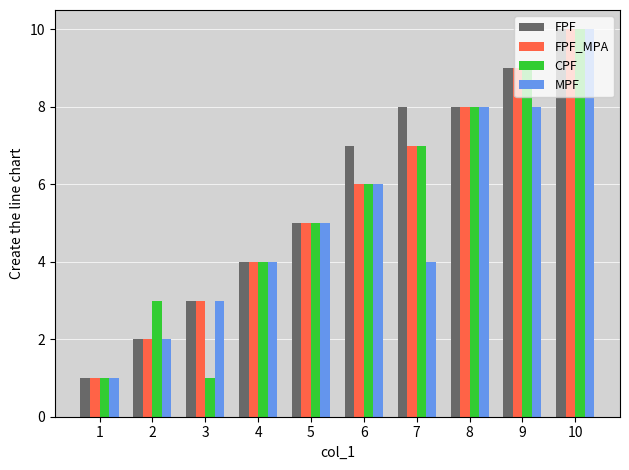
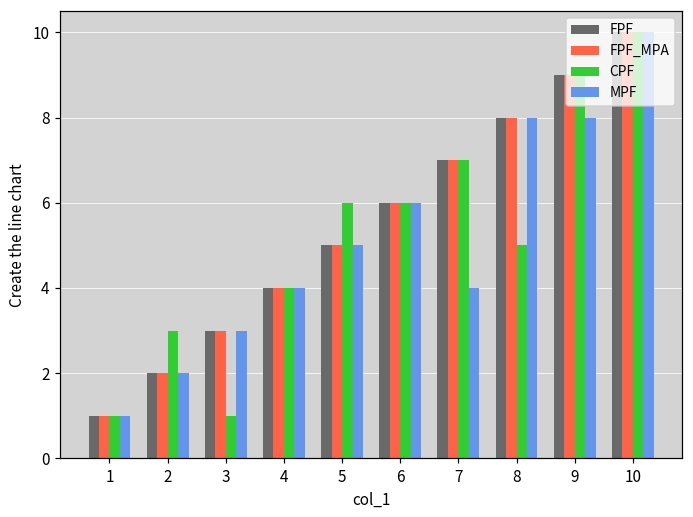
  {
    "FPF": {
      "1": 1,
      "2": 2,
      "3": 3,
      "4": 4,
      "5": 5,
-     "6": 7,
-     "7": 8,
+     "6": 6,
+     "7": 7,
      "8": 8,
      "9": 9
    },
    "FPF_MPA": {
      "1": 1,
      "2": 2,
      "3": 3,
      "4": 4,
      "5": 5,
      "6": 6,
      "7": 7,
      "8": 8
    },
    "CPF": {
      "1": 1,
      "2": 3,
      "3": 1,
      "4": 4,
-     "5": 5,
+     "5": 6,
      "6": 6,
      "7": 7,
-     "8": 8
+     "8": 5
    },
    "MPF": {
      "1": 1,
      "2": 2,
      "3": 3,
      "4": 4,
      "5": 5,
      "6": 6,
      "7": 4,
      "8": 8,
      "9": 8
    }
  }
